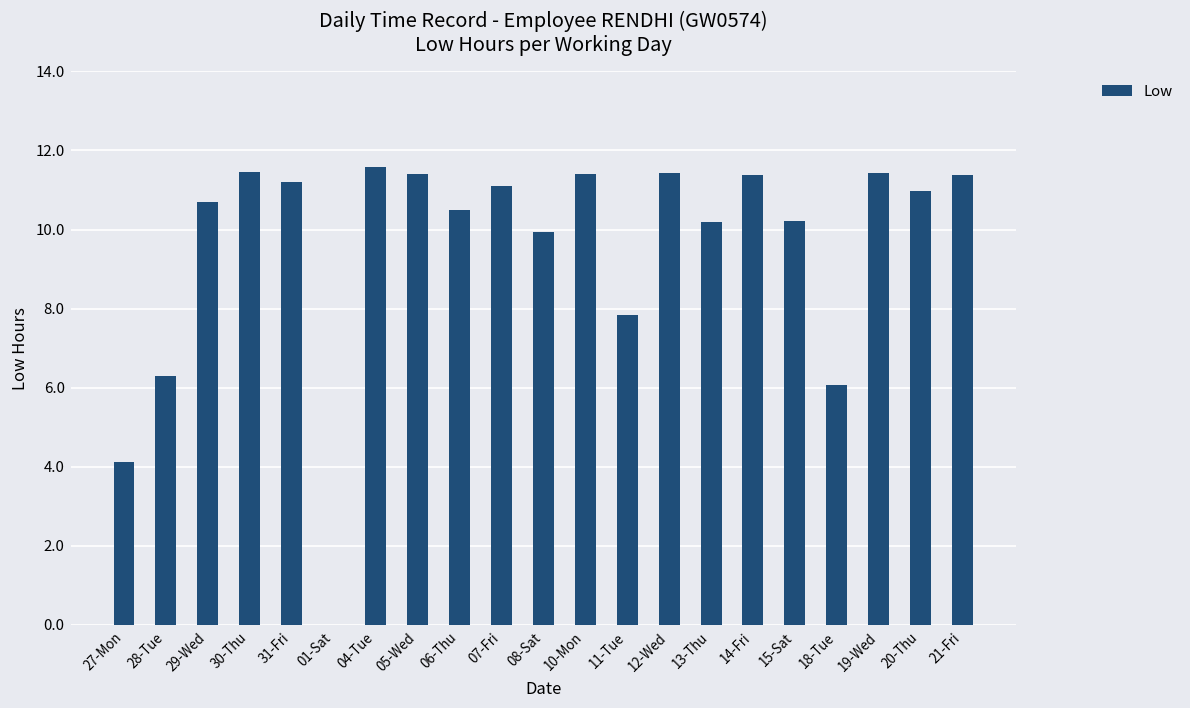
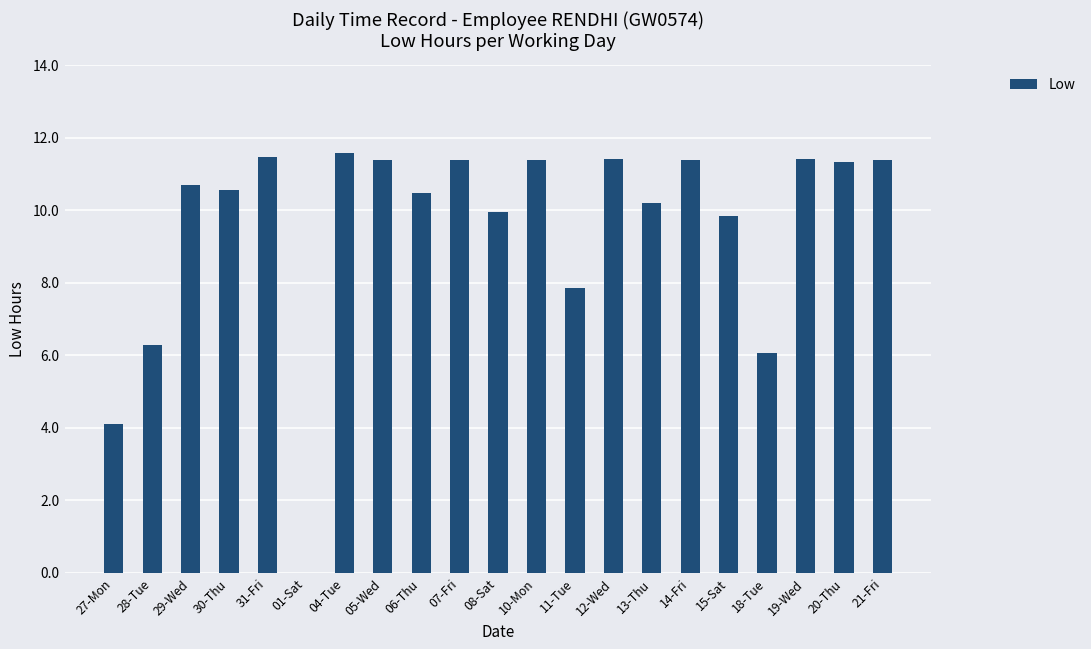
  {
    "27-Mon": 4.1,
    "28-Tue": 6.3,
    "29-Wed": 10.7,
-   "30-Thu": 11.5,
-   "31-Fri": 11.2,
+   "30-Thu": 10.6,
+   "31-Fri": 11.5,
    "01-Sat": 0.0,
    "04-Tue": 11.6,
    "05-Wed": 11.4,
    "06-Thu": 10.5,
-   "07-Fri": 11.1,
+   "07-Fri": 11.4,
    "08-Sat": 10.0,
    "10-Mon": 11.4,
    "11-Tue": 7.9,
    "12-Wed": 11.4,
    "13-Thu": 10.2,
    "14-Fri": 11.4,
-   "15-Sat": 10.2,
+   "15-Sat": 9.9,
    "18-Tue": 6.1,
    "19-Wed": 11.4,
-   "20-Thu": 11.0,
+   "20-Thu": 11.3,
    "21-Fri": 11.4
  }
